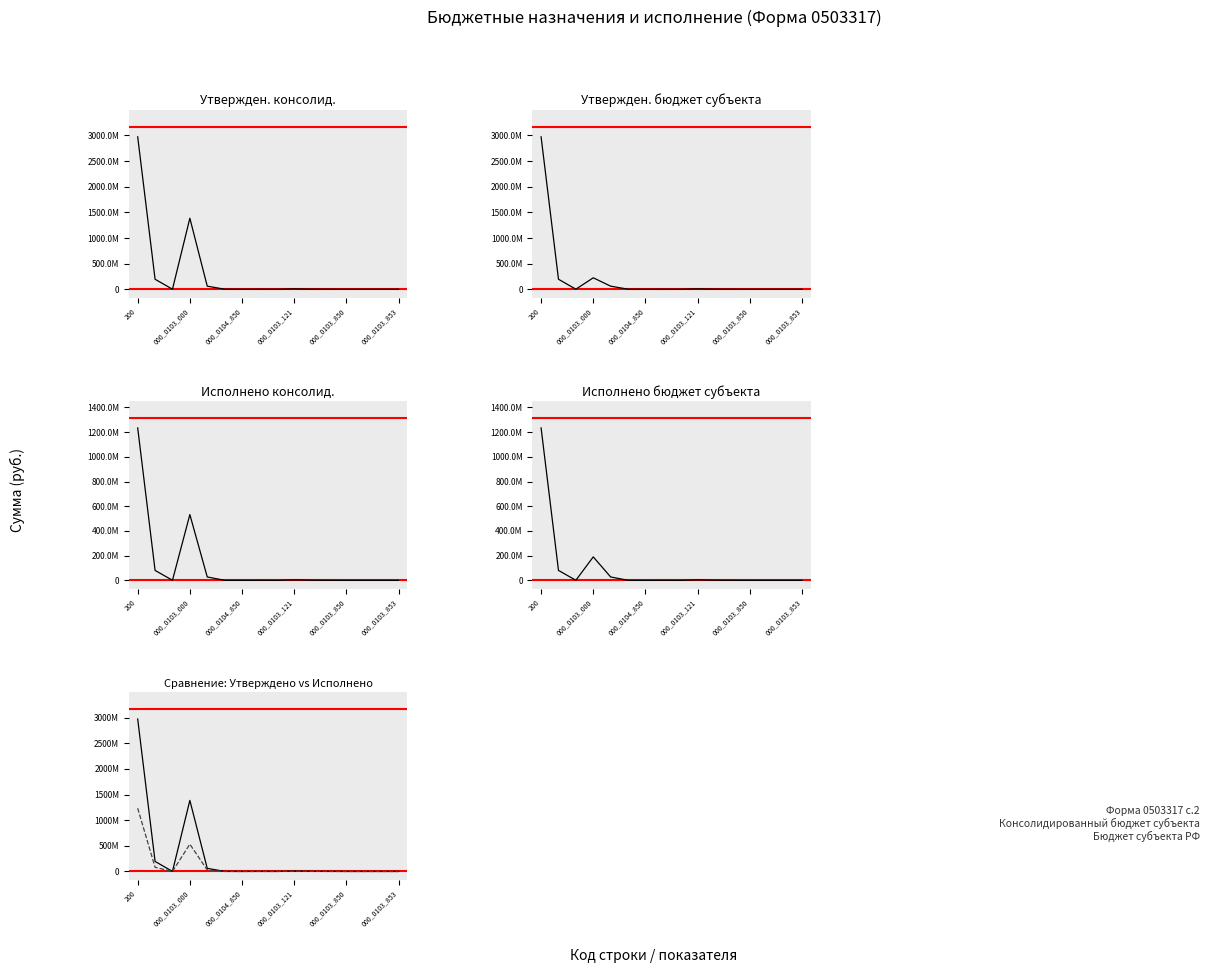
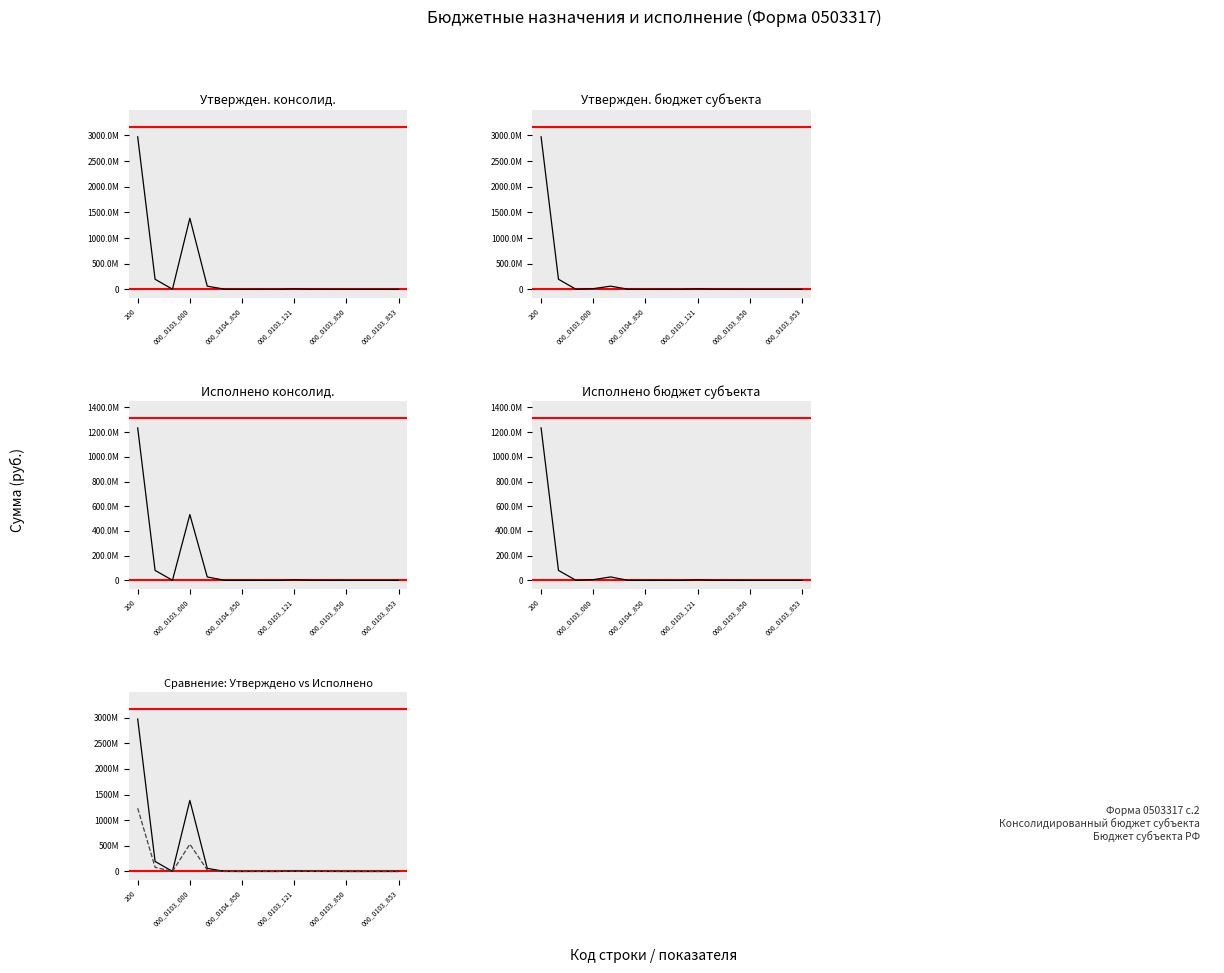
  {
    "Утвержден. консолид.": {
      "200": 3000000000,
      "000_0103_000": 1400000000,
      "000_0104_850": 0,
      "000_0103_121": 0,
      "000_0103_850": 0,
      "000_0103_853": 0
    },
    "Утвержден. бюджет субъекта": {
      "200": 3000000000,
-     "000_0103_000": 200000000,
+     "000_0103_000": 0,
      "000_0104_850": 0,
      "000_0103_121": 0,
      "000_0103_850": 0,
      "000_0103_853": 0
    },
    "Исполнено консолид.": {
      "200": 1230000000,
      "000_0103_000": 530000000,
      "000_0104_850": 0,
      "000_0103_121": 0,
      "000_0103_850": 0,
      "000_0103_853": 0
    },
    "Исполнено бюджет субъекта": {
      "200": 1230000000,
-     "000_0103_000": 190000000,
+     "000_0103_000": 10000000,
      "000_0104_850": 0,
      "000_0103_121": 0,
      "000_0103_850": 0,
      "000_0103_853": 0
    }
  }
